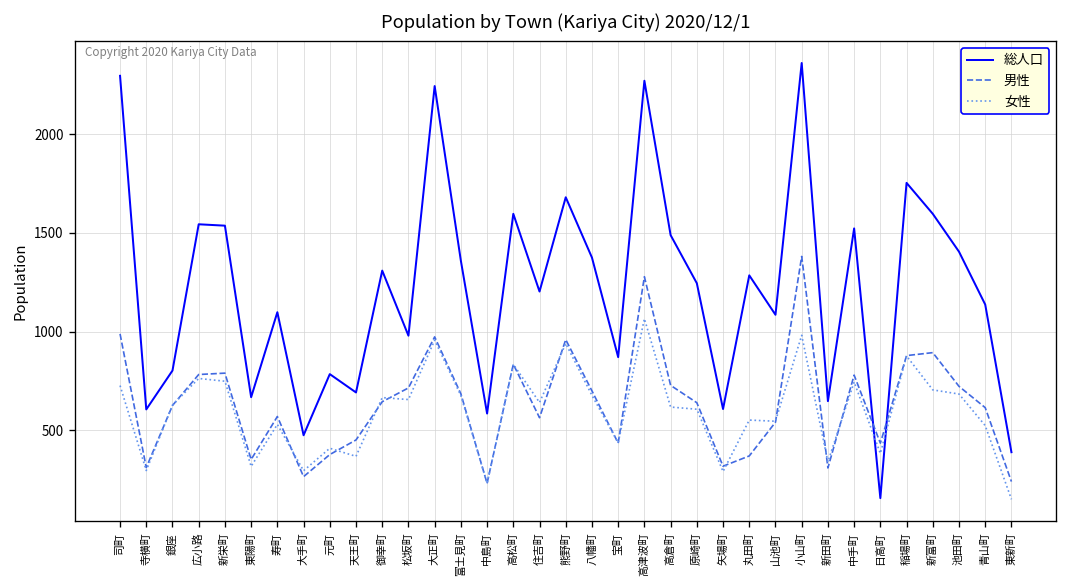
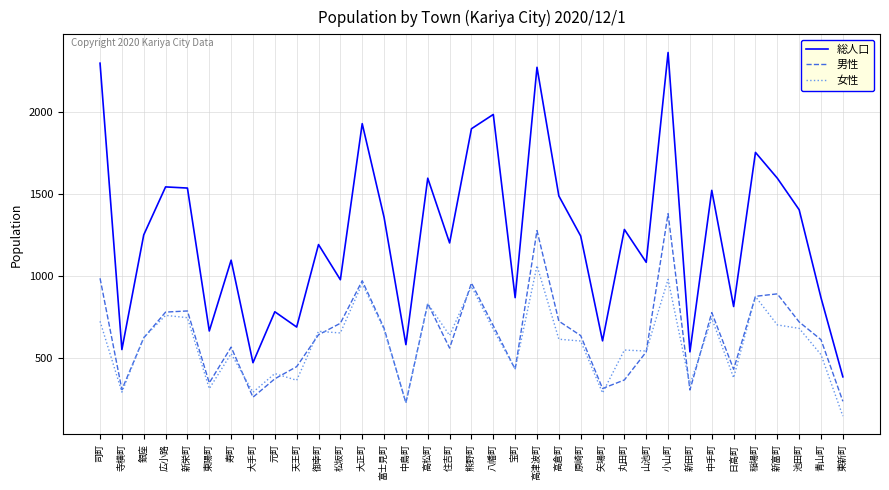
  {
    "総人口": {
-     "寺横町": 610,
-     "銀座": 800,
+     "寺横町": 550,
+     "銀座": 1250,
      "広小路": 1540,
      "新栄町": 1540,
      "東陽町": 670,
      "寿町": 1100,
      "大手町": 470,
      "元町": 780,
      "天王町": 690,
-     "御幸町": 1310,
+     "御幸町": 1190,
      "松坂町": 980,
-     "大正町": 2250,
+     "大正町": 1930,
      "富士見町": 1360,
      "中島町": 580,
      "高松町": 1600,
      "住吉町": 1200,
-     "熊野町": 1680,
-     "八幡町": 1380,
+     "熊野町": 1900,
+     "八幡町": 1990,
      "宝町": 870,
      "高津波町": 2270,
      "高倉町": 1490,
      "原崎町": 1250,
      "矢場町": 610,
      "丸田町": 1290,
      "山池町": 1090,
      "小山町": 2360,
-     "新田町": 650,
+     "新田町": 540,
      "中手町": 1520,
-     "日高町": 160,
+     "日高町": 820,
      "稲場町": 1750,
      "新富町": 1600,
      "池田町": 1410,
-     "青山町": 1140,
+     "青山町": 870,
      "東新町": 390
    }
  }
